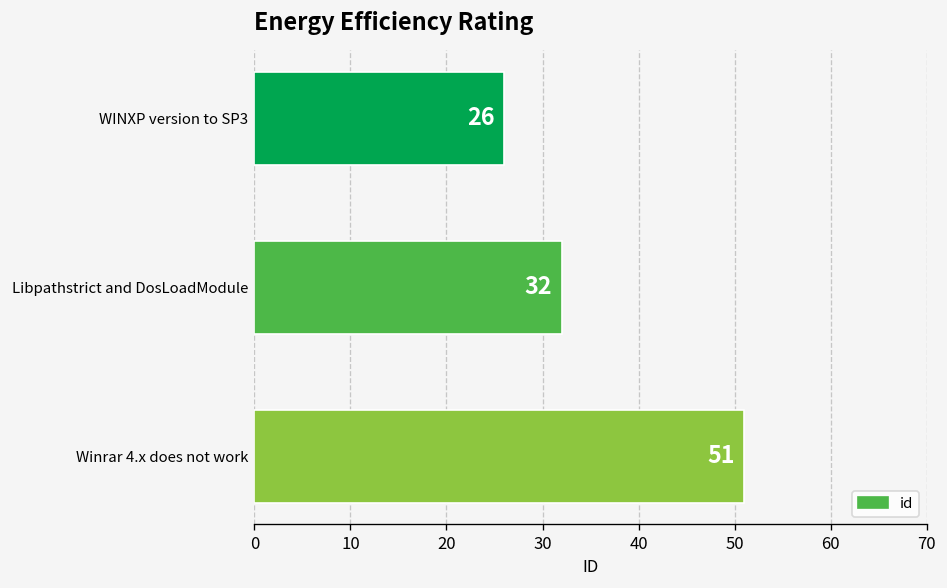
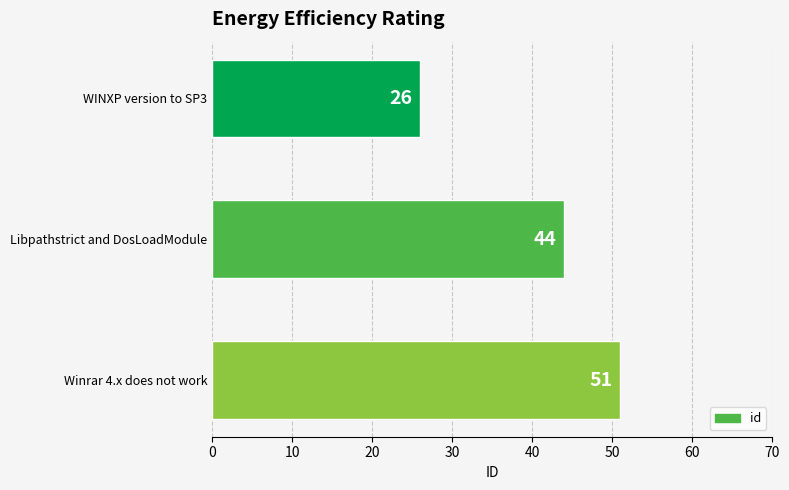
  {
    "WINXP version to SP3": 26,
-   "Libpathstrict and DosLoadModule": 32,
+   "Libpathstrict and DosLoadModule": 44,
    "Winrar 4.x does not work": 51
  }
